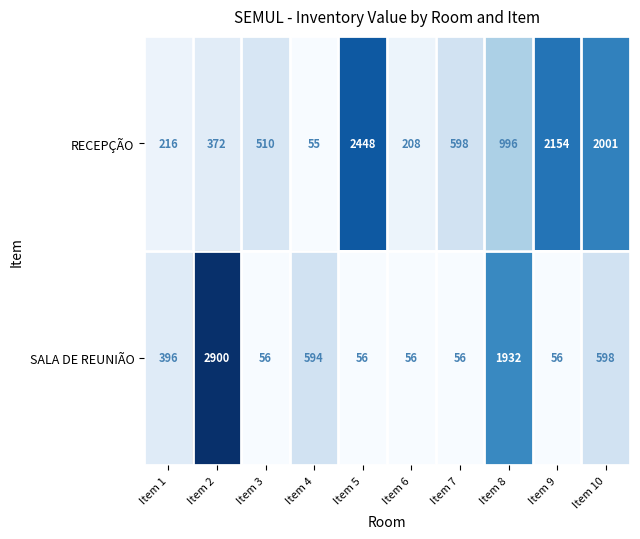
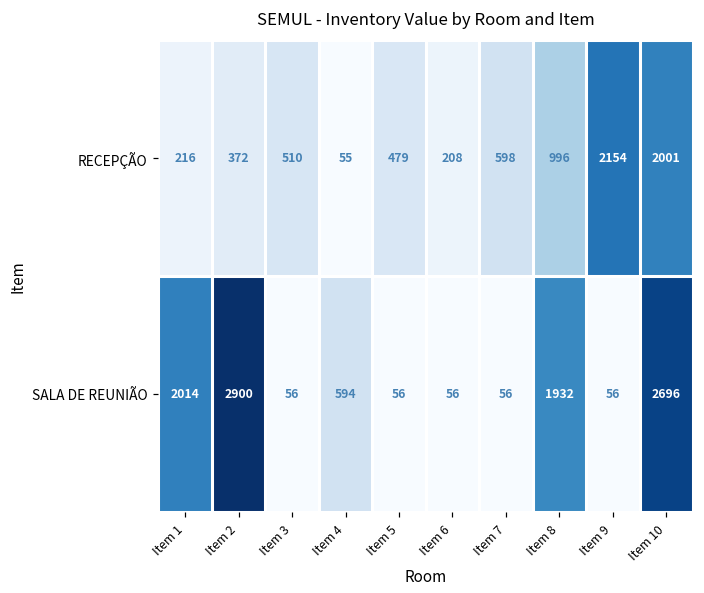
  {
    "RECEPÇÃO": {
      "Item 1": 216,
      "Item 2": 372,
      "Item 3": 510,
      "Item 4": 55,
-     "Item 5": 2448,
+     "Item 5": 479,
      "Item 6": 208,
      "Item 7": 598,
      "Item 8": 996,
      "Item 9": 2154,
      "Item 10": 2001
    },
    "SALA DE REUNIÃO": {
-     "Item 1": 396,
+     "Item 1": 2014,
      "Item 2": 2900,
      "Item 3": 56,
      "Item 4": 594,
      "Item 5": 56,
      "Item 6": 56,
      "Item 7": 56,
      "Item 8": 1932,
      "Item 9": 56,
-     "Item 10": 598
+     "Item 10": 2696
    }
  }
